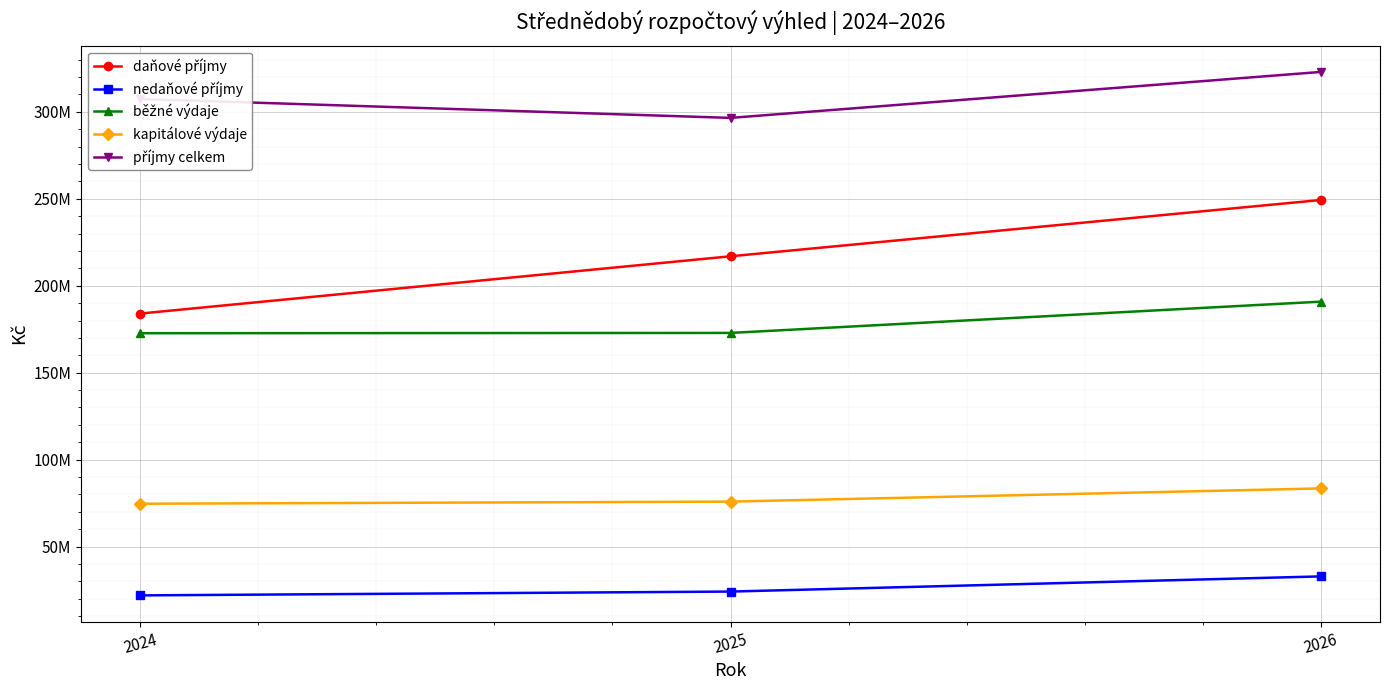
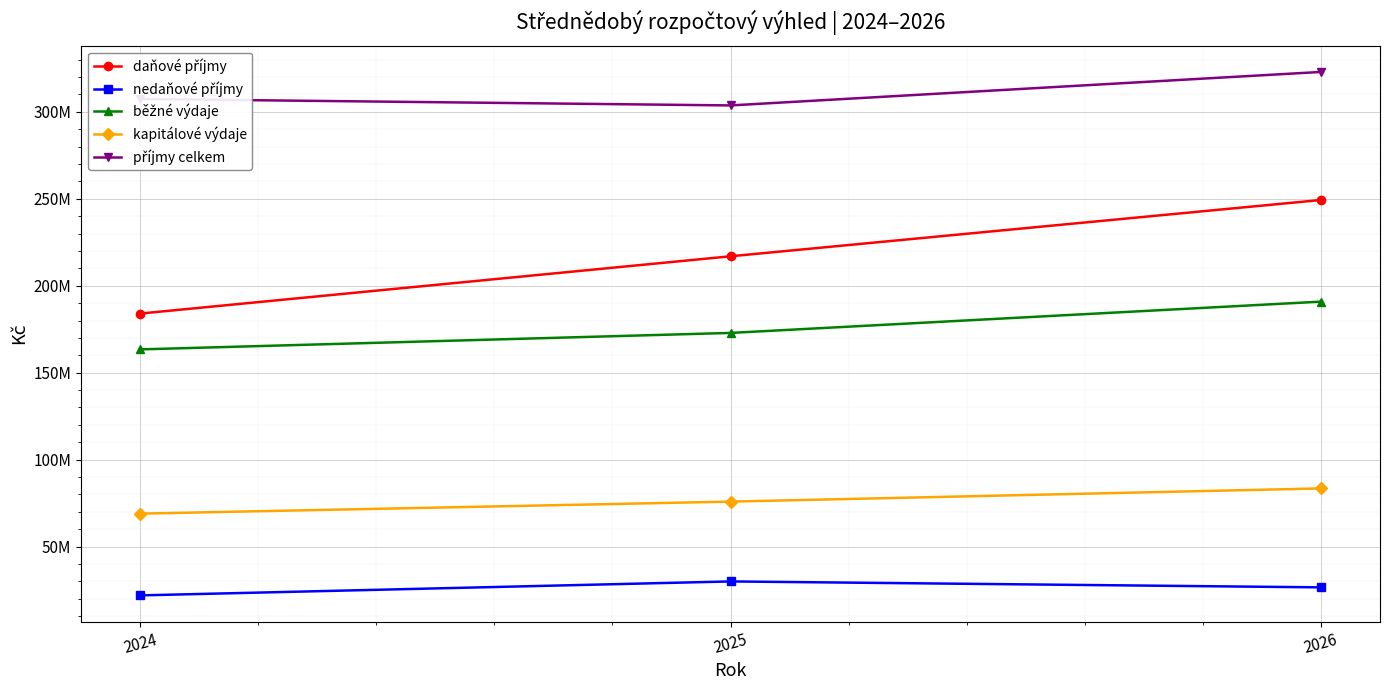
  {
    "daňové příjmy": {
      "2024": 184000000,
      "2025": 217000000,
      "2026": 249000000
    },
    "nedaňové příjmy": {
      "2024": 22000000,
-     "2025": 24000000,
-     "2026": 33000000
+     "2025": 30000000,
+     "2026": 27000000
    },
    "běžné výdaje": {
-     "2024": 173000000,
+     "2024": 163000000,
      "2025": 173000000,
      "2026": 191000000
    },
    "kapitálové výdaje": {
-     "2024": 75000000,
+     "2024": 69000000,
      "2025": 76000000,
      "2026": 83000000
    },
    "příjmy celkem": {
-     "2025": 296000000,
+     "2025": 304000000,
      "2026": 323000000
    }
  }
